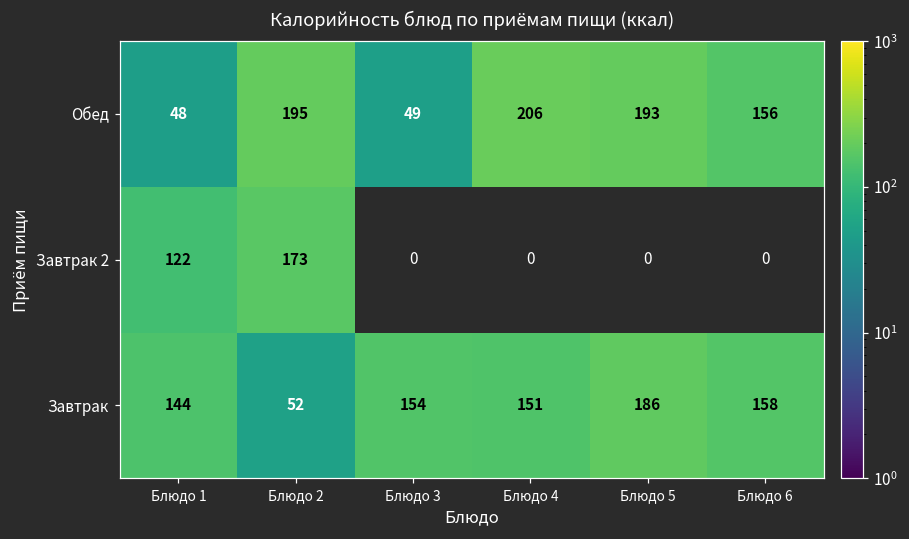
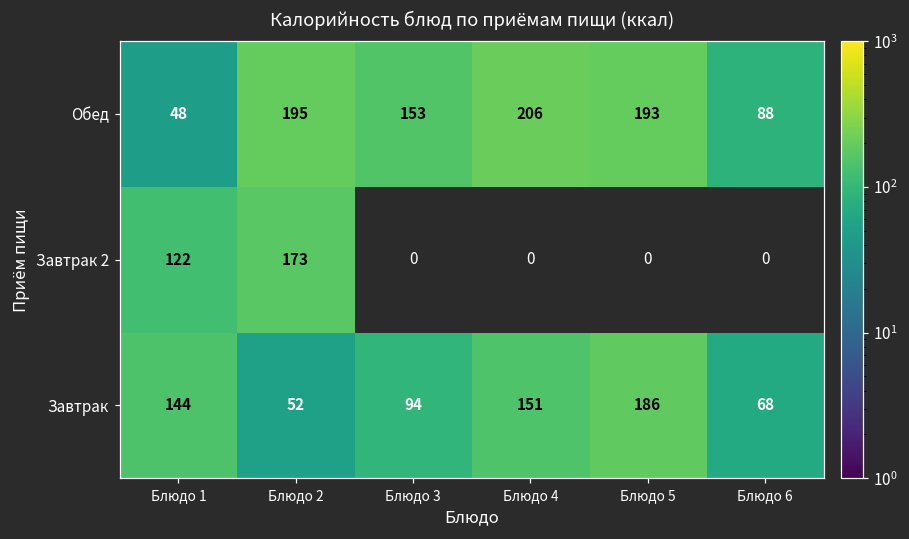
  {
    "Обед": {
      "Блюдо 1": 48,
      "Блюдо 2": 195,
-     "Блюдо 3": 49,
+     "Блюдо 3": 153,
      "Блюдо 4": 206,
      "Блюдо 5": 193,
-     "Блюдо 6": 156
+     "Блюдо 6": 88
    },
    "Завтрак 2": {
      "Блюдо 1": 122,
      "Блюдо 2": 173
    },
    "Завтрак": {
      "Блюдо 1": 144,
      "Блюдо 2": 52,
-     "Блюдо 3": 154,
+     "Блюдо 3": 94,
      "Блюдо 4": 151,
      "Блюдо 5": 186,
-     "Блюдо 6": 158
+     "Блюдо 6": 68
    }
  }
